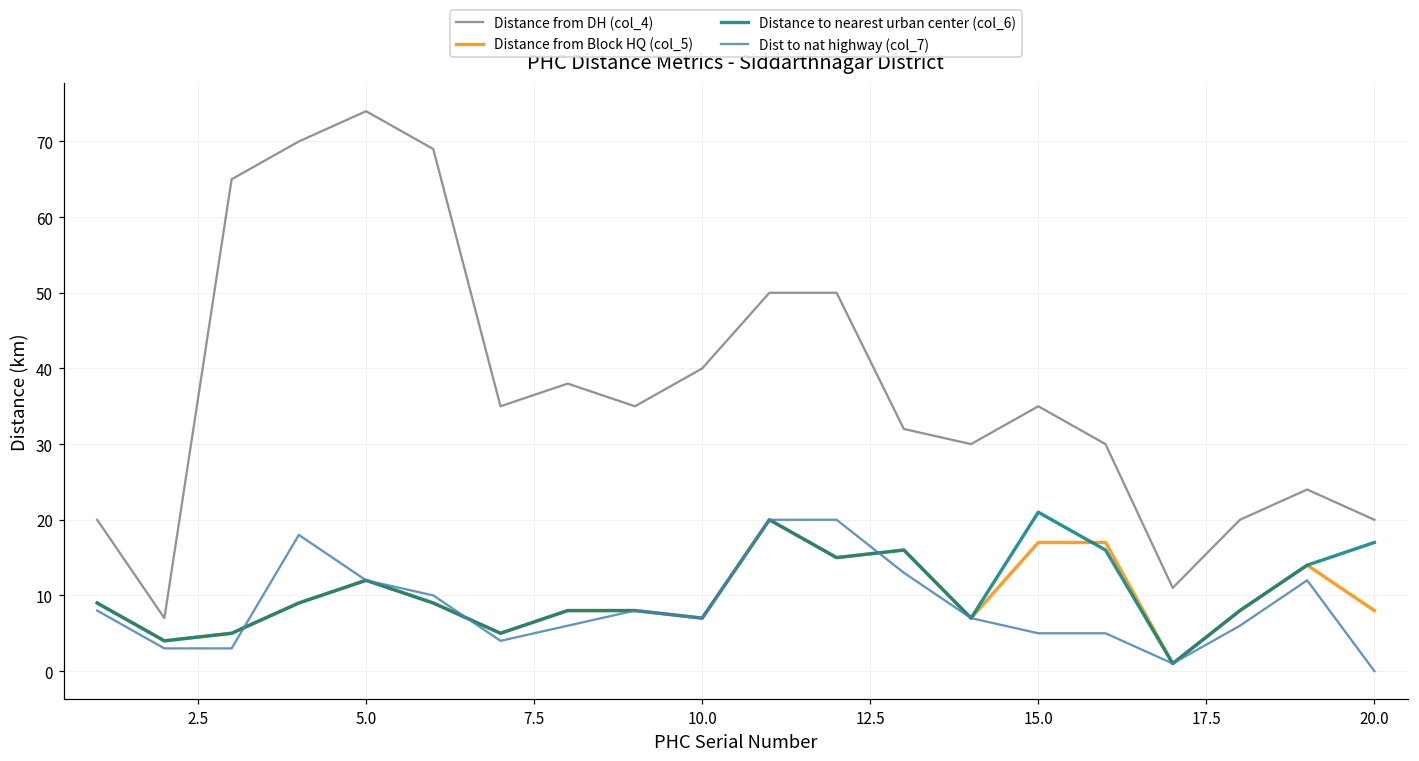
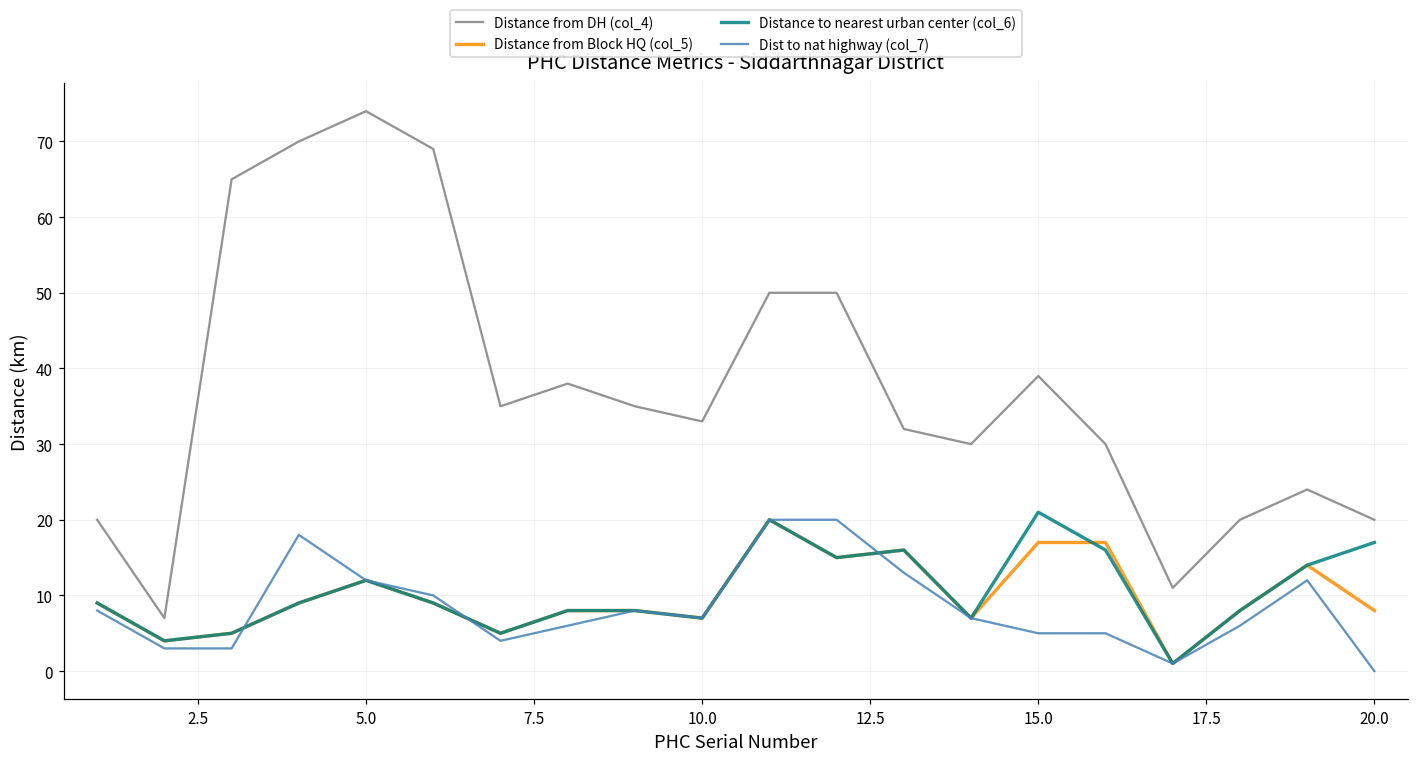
  {
    "Distance from DH (col_4)": {
      "5.0": 74,
-     "10.0": 40,
-     "15.0": 35,
+     "10.0": 33,
+     "15.0": 39,
      "20.0": 20
    },
    "Distance from Block HQ (col_5)": {
      "15.0": 17,
      "20.0": 8
    },
    "Distance to nearest urban center (col_6)": {
      "15.0": 21,
      "20.0": 17
    },
    "Dist to nat highway (col_7)": {
      "15.0": 5,
      "20.0": 0
    }
  }
